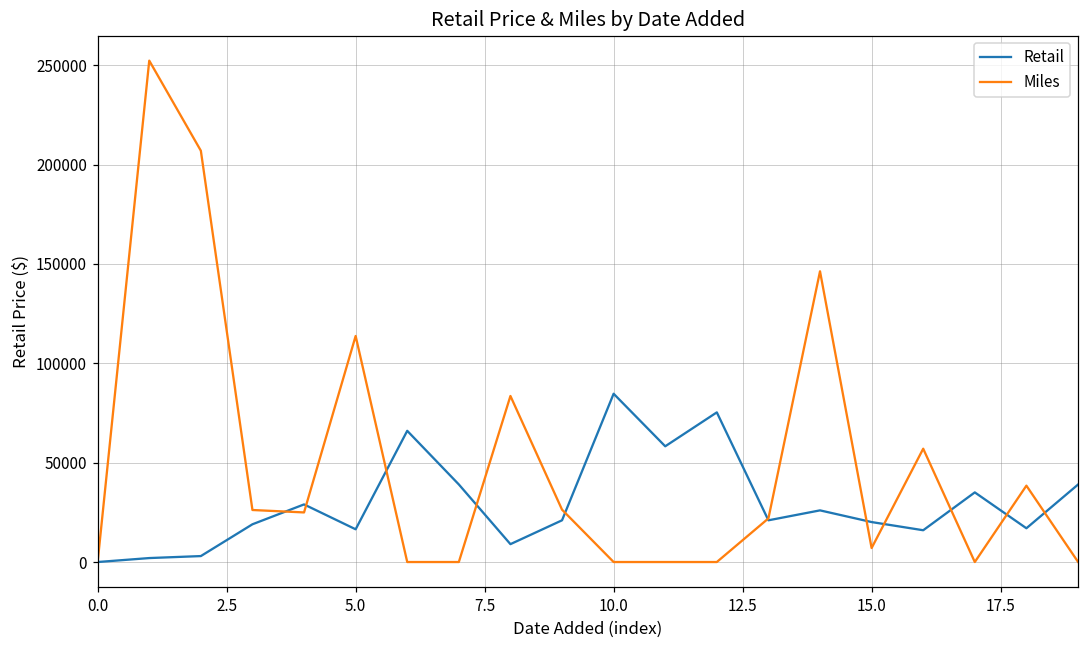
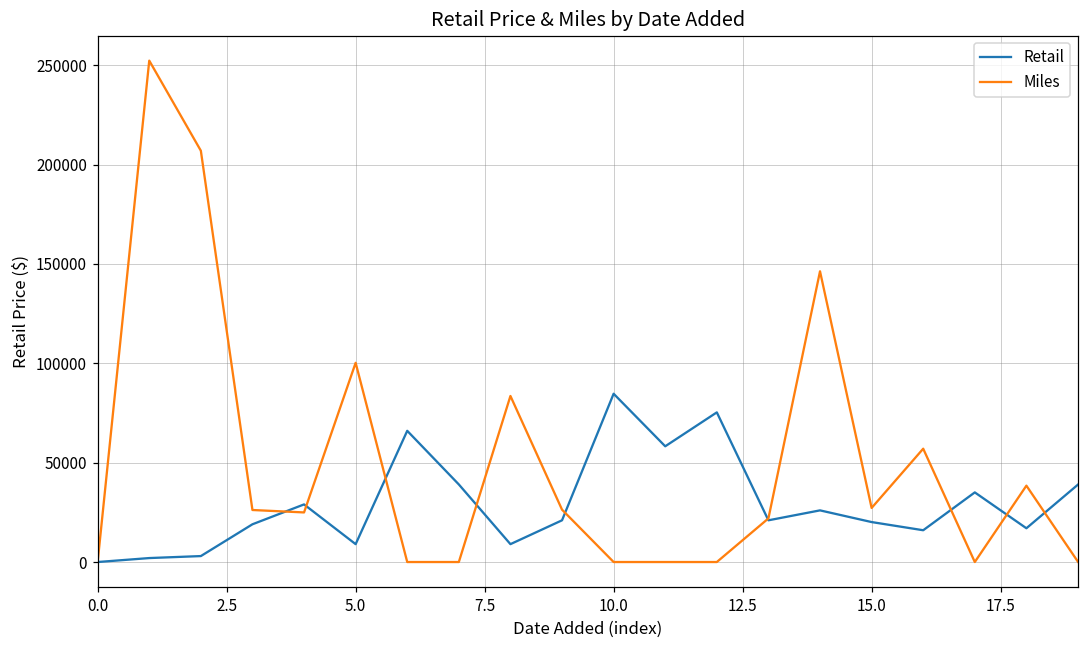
  {
    "Retail": {
-     "5.0": 16000,
+     "5.0": 9000,
      "10.0": 85000,
      "15.0": 20000
    },
    "Miles": {
-     "5.0": 114000,
+     "5.0": 100000,
      "10.0": 0,
-     "15.0": 7000
+     "15.0": 27000
    }
  }
